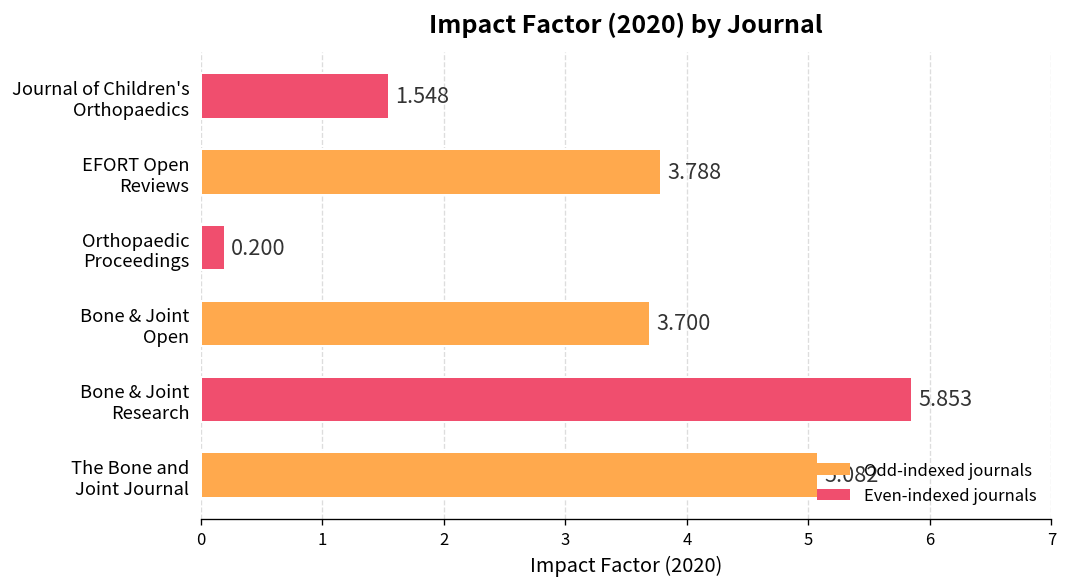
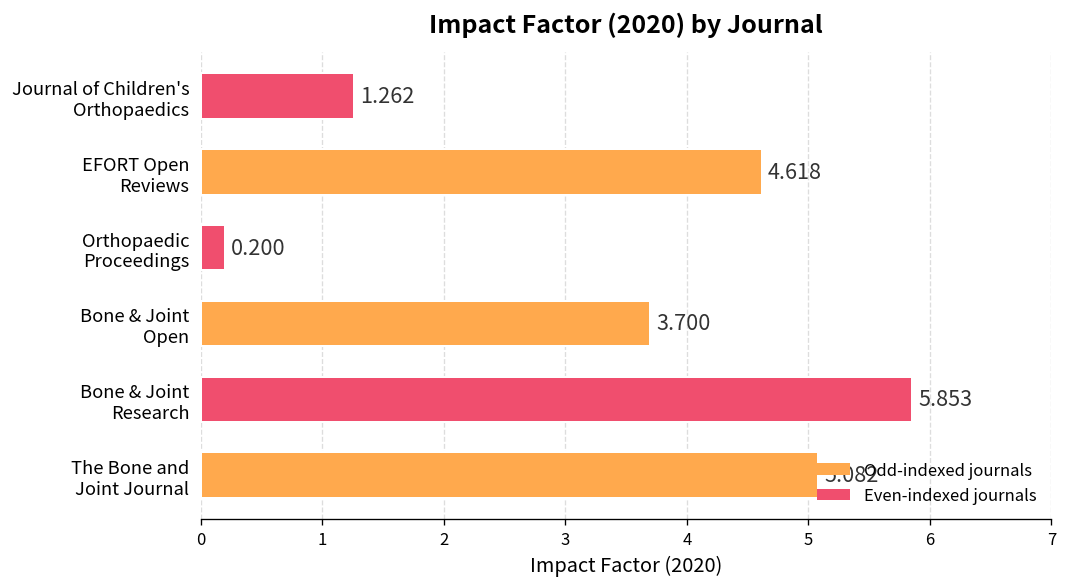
  {
-   "Journal of Children's Orthopaedics": 1.548,
-   "EFORT Open Reviews": 3.788,
+   "Journal of Children's Orthopaedics": 1.262,
+   "EFORT Open Reviews": 4.618,
    "Orthopaedic Proceedings": 0.200,
    "Bone & Joint Open": 3.700,
    "Bone & Joint Research": 5.853,
    "The Bone and Joint Journal": 5.082
  }
